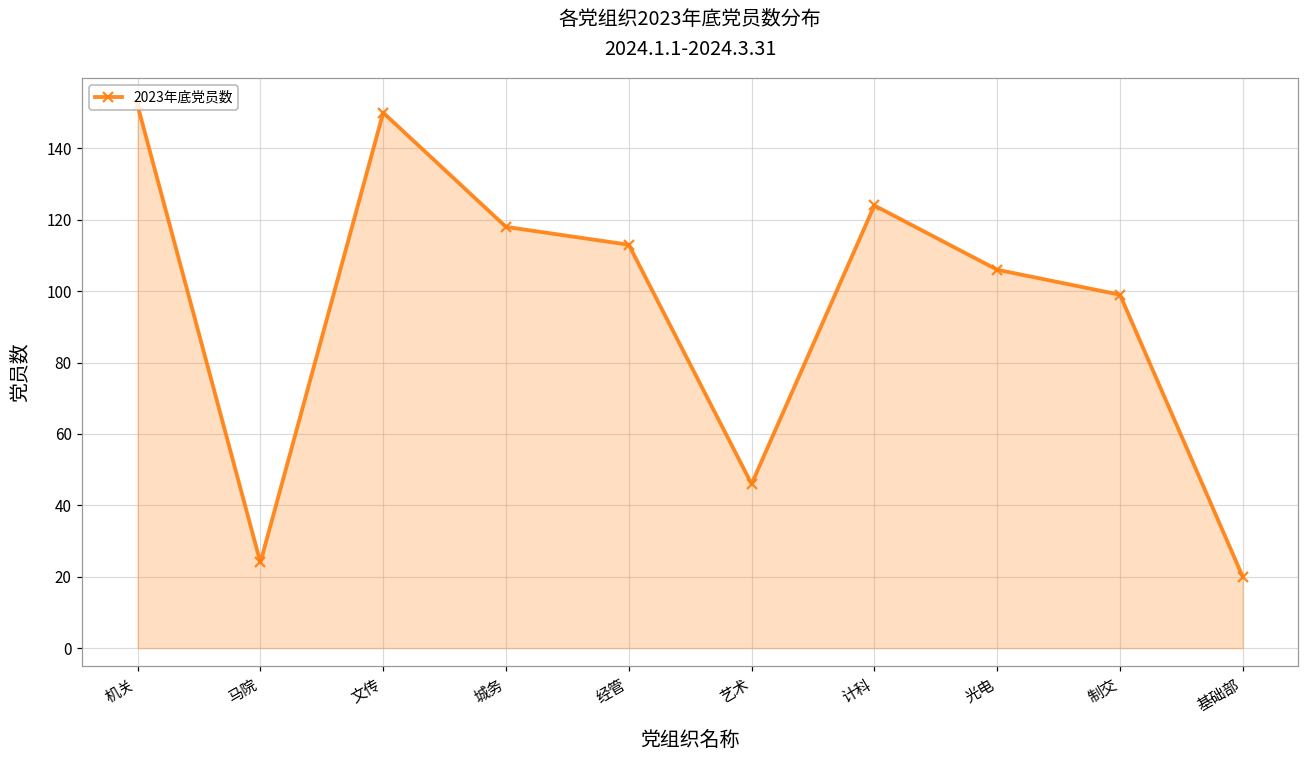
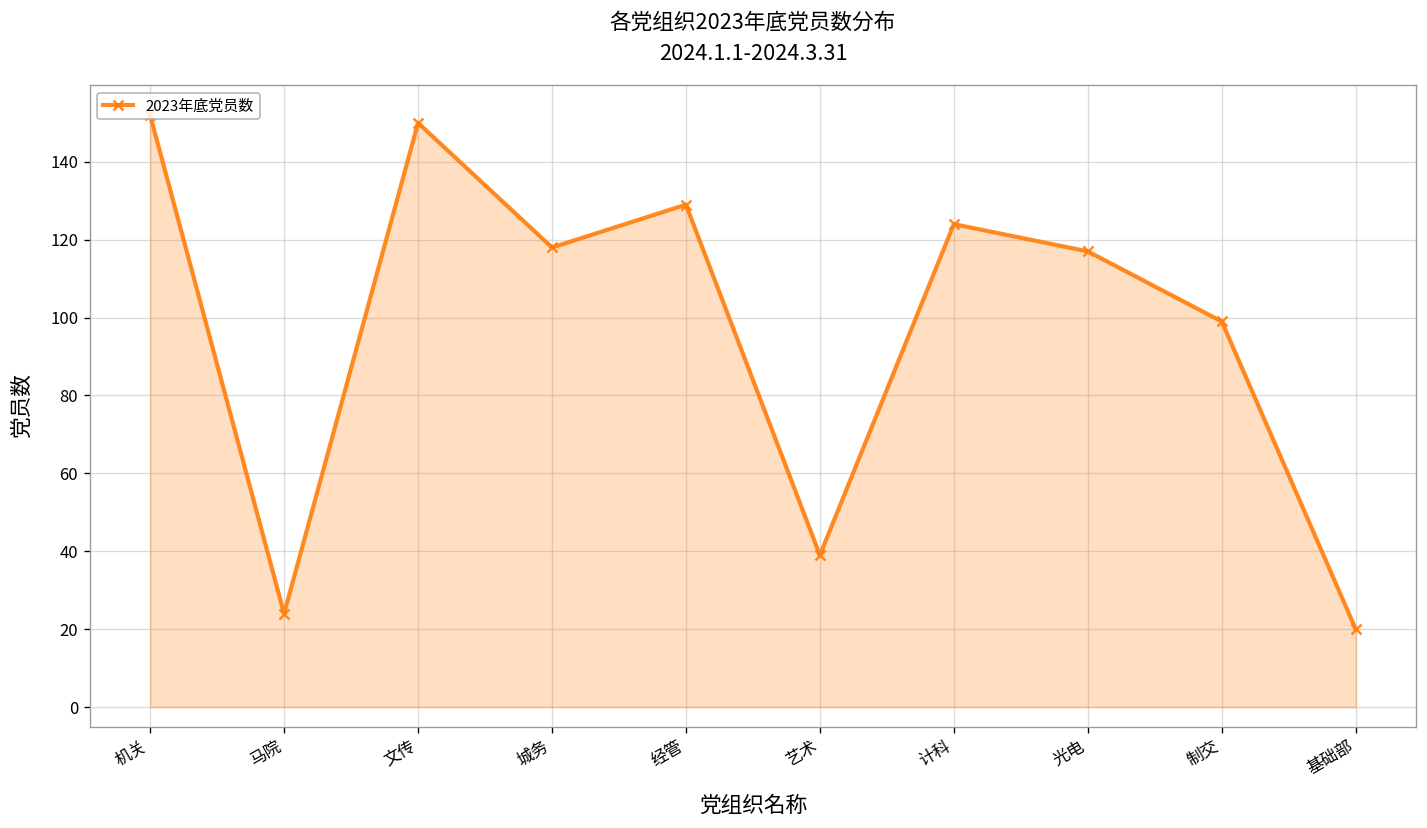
  {
    "马院": 24,
    "文传": 150,
    "城务": 118,
-   "经管": 113,
-   "艺术": 46,
+   "经管": 129,
+   "艺术": 39,
    "计科": 124,
-   "光电": 106,
+   "光电": 117,
    "制交": 99,
    "基础部": 20
  }
